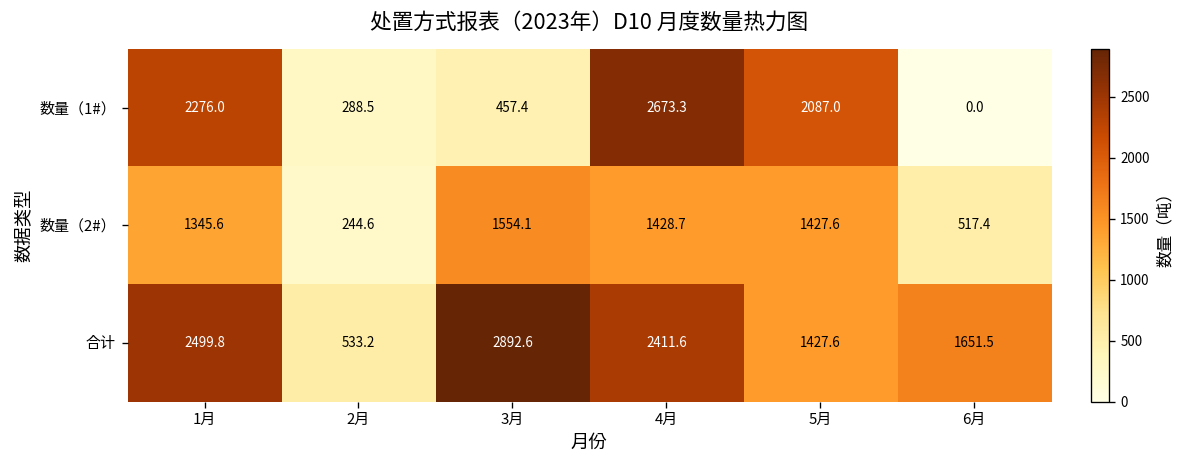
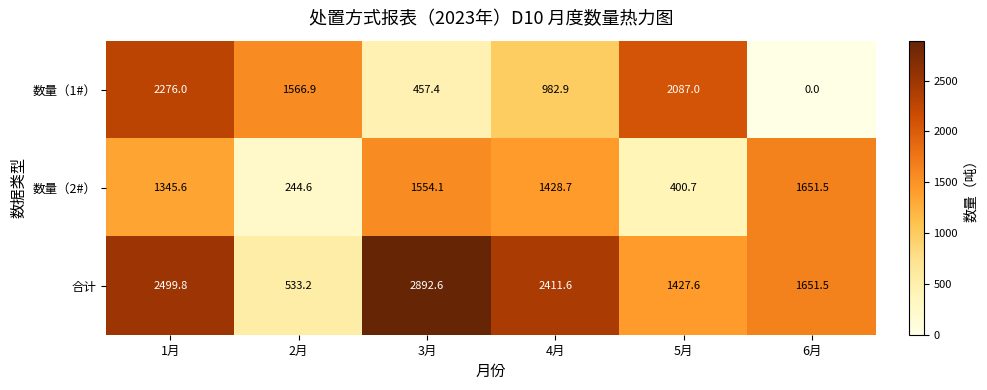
  {
    "数量（1#）": {
      "1月": 2276.0,
-     "2月": 288.5,
+     "2月": 1566.9,
      "3月": 457.4,
-     "4月": 2673.3,
+     "4月": 982.9,
      "5月": 2087.0,
      "6月": 0.0
    },
    "数量（2#）": {
      "1月": 1345.6,
      "2月": 244.6,
      "3月": 1554.1,
      "4月": 1428.7,
-     "5月": 1427.6,
-     "6月": 517.4
+     "5月": 400.7,
+     "6月": 1651.5
    },
    "合计": {
      "1月": 2499.8,
      "2月": 533.2,
      "3月": 2892.6,
      "4月": 2411.6,
      "5月": 1427.6,
      "6月": 1651.5
    }
  }
